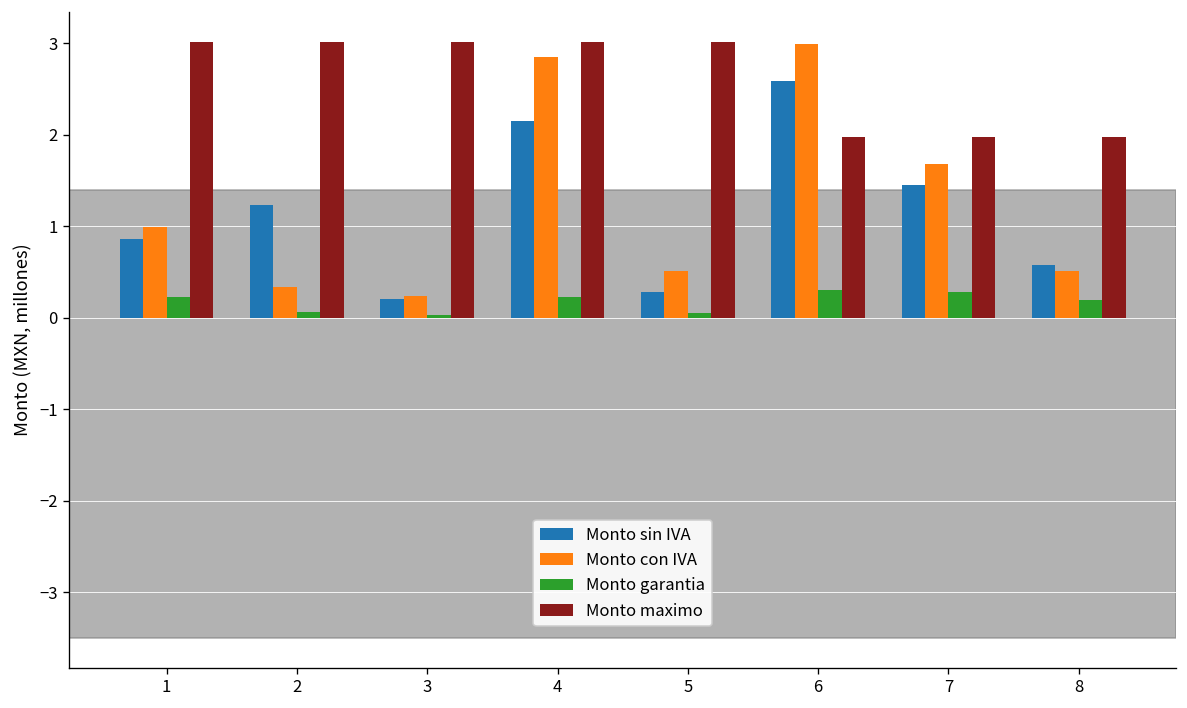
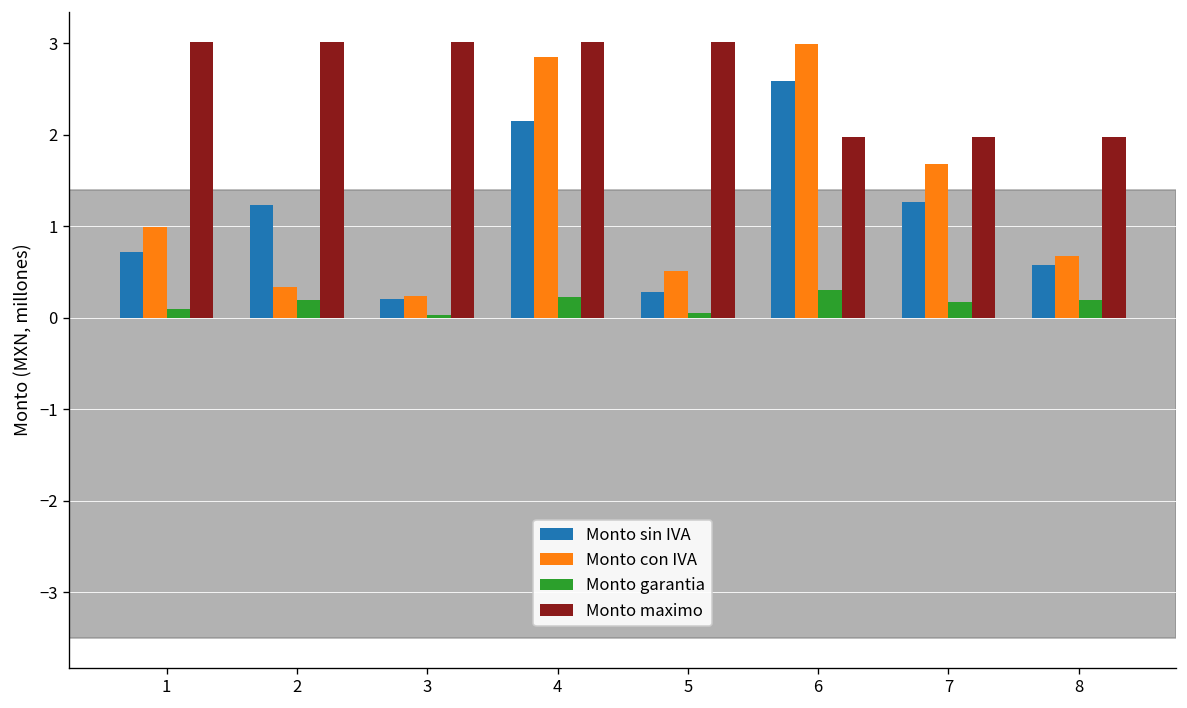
  {
    "Monto sin IVA": {
-     "1": 0.9,
+     "1": 0.7,
      "2": 1.2,
      "3": 0.2,
      "4": 2.1,
      "5": 0.3,
      "6": 2.6,
-     "7": 1.5,
+     "7": 1.3,
      "8": 0.6
    },
    "Monto con IVA": {
      "1": 1.0,
      "2": 0.3,
      "3": 0.2,
      "4": 2.9,
      "5": 0.5,
      "6": 3.0,
      "7": 1.7,
-     "8": 0.5
+     "8": 0.7
    },
    "Monto garantia": {
-     "1": 0.2,
-     "2": 0.1,
+     "1": 0.1,
+     "2": 0.2,
      "4": 0.2,
      "5": 0.1,
      "6": 0.3,
-     "7": 0.3,
+     "7": 0.2,
      "8": 0.2
    },
    "Monto maximo": {
      "1": 3.0,
      "2": 3.0,
      "3": 3.0,
      "4": 3.0,
      "5": 3.0,
      "6": 2.0,
      "7": 2.0,
      "8": 2.0
    }
  }
